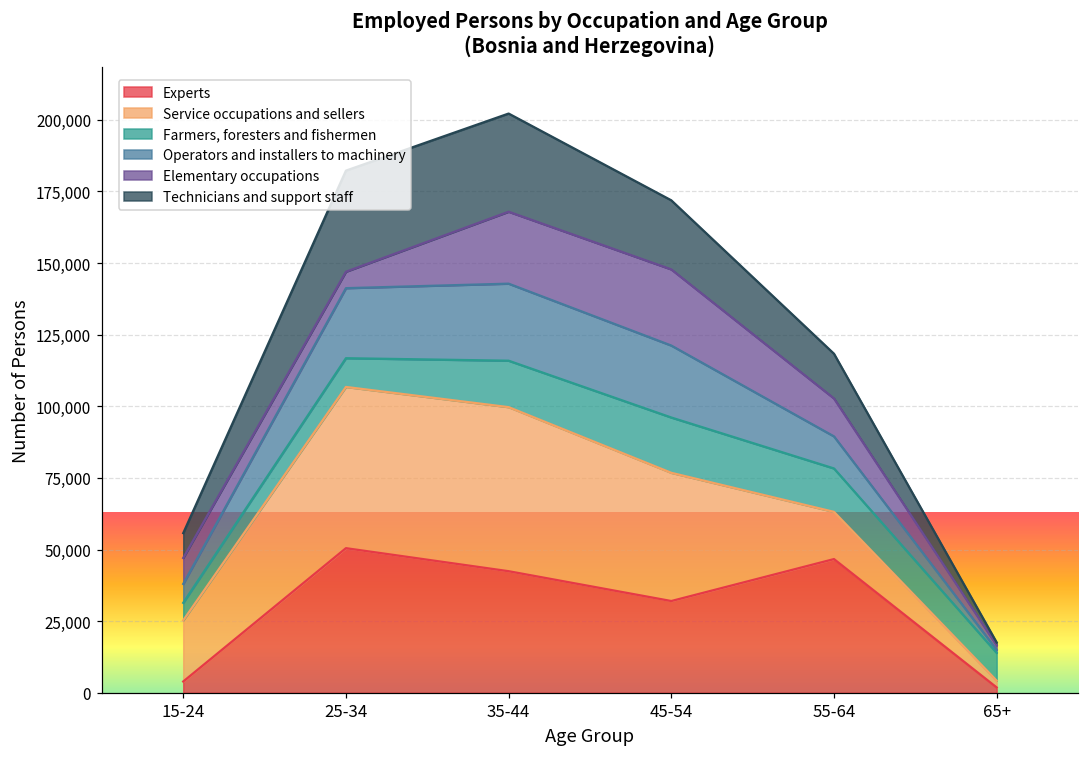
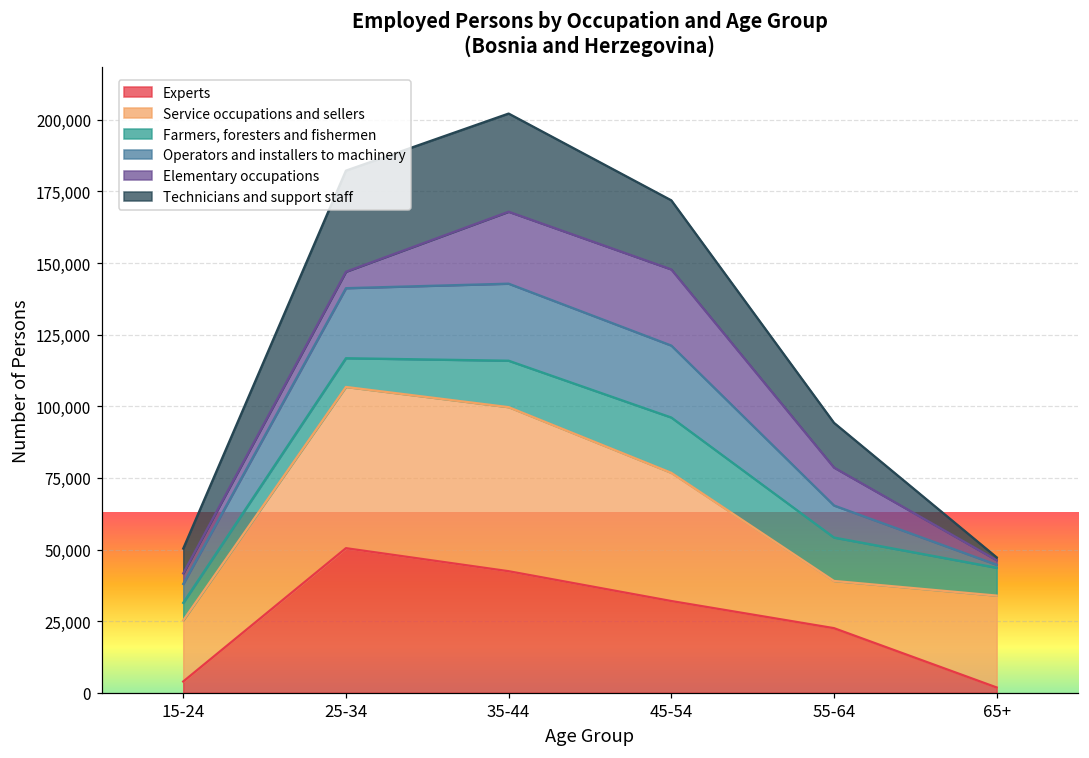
  {
    "Experts": {
      "15-24": "4,000",
      "25-34": "50,000",
      "35-44": "42,000",
      "45-54": "32,000",
-     "55-64": "47,000",
+     "55-64": "23,000",
      "65+": "2,000"
    },
    "Service occupations and sellers": {
      "15-24": "21,000",
      "25-34": "56,000",
      "35-44": "57,000",
      "45-54": "45,000",
      "55-64": "16,000",
-     "65+": "2,000"
+     "65+": "32,000"
    },
    "Elementary occupations": {
-     "15-24": "9,000",
+     "15-24": "4,000",
      "25-34": "6,000",
      "35-44": "25,000",
      "45-54": "27,000",
      "55-64": "13,000"
    },
    "Technicians and support staff": {
      "15-24": "9,000",
      "35-44": "34,000",
      "45-54": "24,000",
      "55-64": "16,000"
    }
  }
